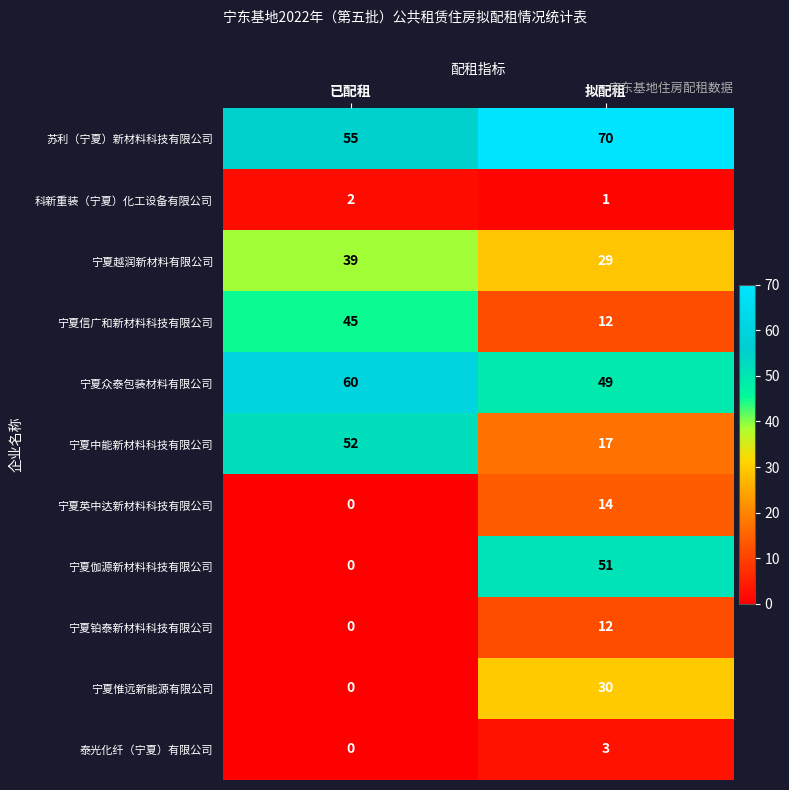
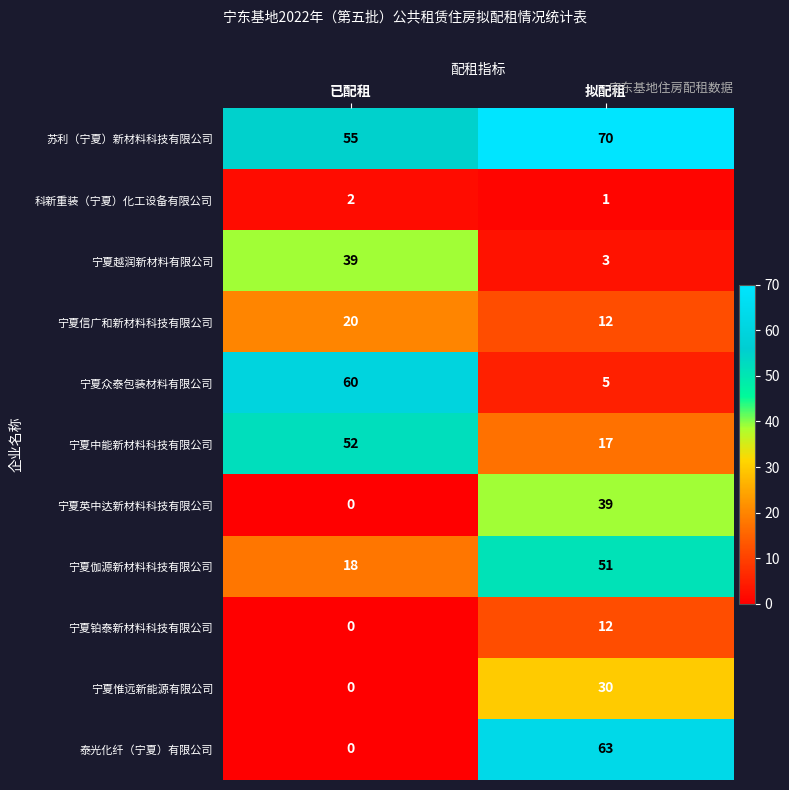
  {
    "苏利（宁夏）新材料科技有限公司": {
      "已配租": 55,
      "拟配租": 70
    },
    "科新重装（宁夏）化工设备有限公司": {
      "已配租": 2,
      "拟配租": 1
    },
    "宁夏越润新材料有限公司": {
      "已配租": 39,
-     "拟配租": 29
+     "拟配租": 3
    },
    "宁夏信广和新材料科技有限公司": {
-     "已配租": 45,
+     "已配租": 20,
      "拟配租": 12
    },
    "宁夏众泰包装材料有限公司": {
      "已配租": 60,
-     "拟配租": 49
+     "拟配租": 5
    },
    "宁夏中能新材料科技有限公司": {
      "已配租": 52,
      "拟配租": 17
    },
    "宁夏英中达新材料科技有限公司": {
      "已配租": 0,
-     "拟配租": 14
+     "拟配租": 39
    },
    "宁夏伽源新材料科技有限公司": {
-     "已配租": 0,
+     "已配租": 18,
      "拟配租": 51
    },
    "宁夏铂泰新材料科技有限公司": {
      "已配租": 0,
      "拟配租": 12
    },
    "宁夏惟远新能源有限公司": {
      "已配租": 0,
      "拟配租": 30
    },
    "泰光化纤（宁夏）有限公司": {
      "已配租": 0,
-     "拟配租": 3
+     "拟配租": 63
    }
  }
